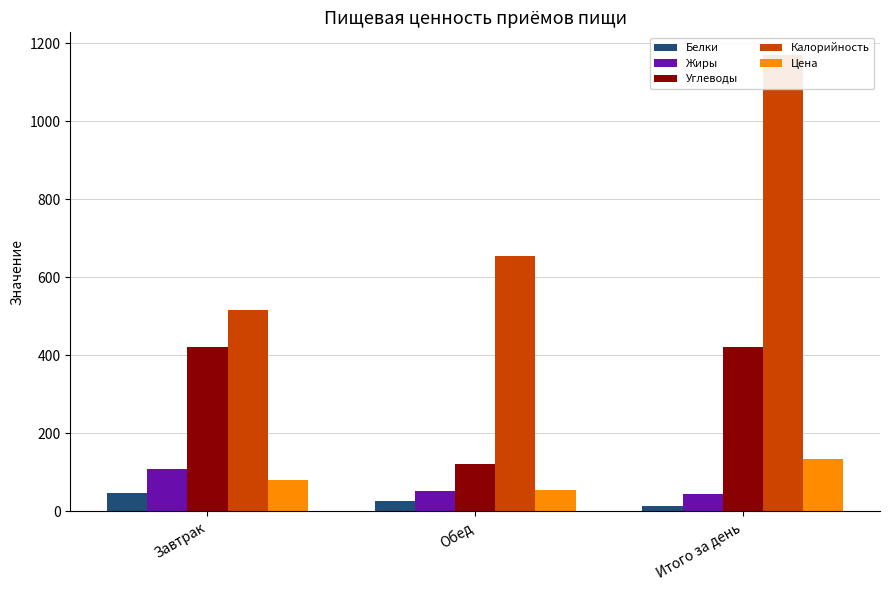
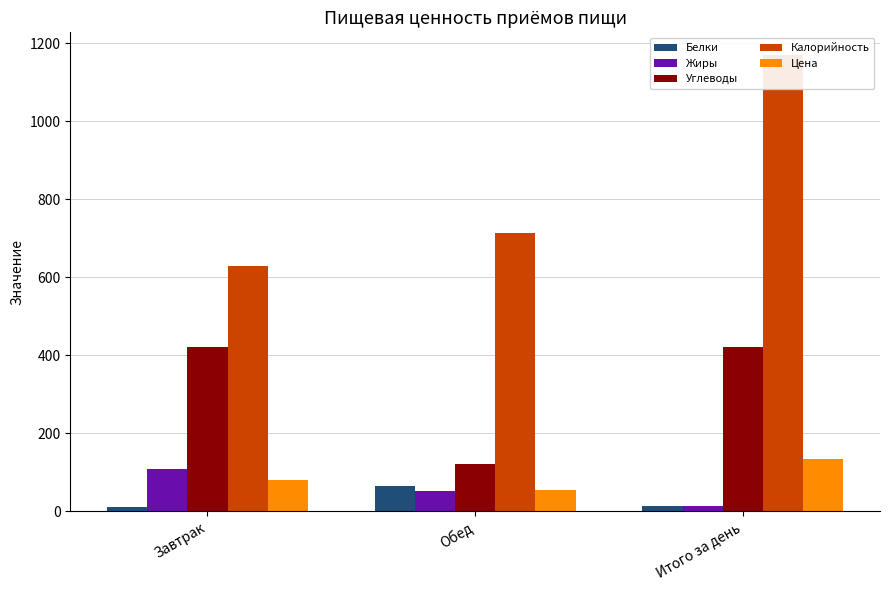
  {
    "Белки": {
-     "Завтрак": 50,
-     "Обед": 30,
+     "Завтрак": 10,
+     "Обед": 60,
      "Итого за день": 10
    },
    "Жиры": {
      "Завтрак": 110,
      "Обед": 50,
-     "Итого за день": 40
+     "Итого за день": 10
    },
    "Углеводы": {
      "Завтрак": 420,
      "Обед": 120,
      "Итого за день": 420
    },
    "Калорийность": {
-     "Завтрак": 520,
-     "Обед": 650
+     "Завтрак": 630,
+     "Обед": 710
    },
    "Цена": {
      "Завтрак": 80,
      "Обед": 50,
      "Итого за день": 130
    }
  }
